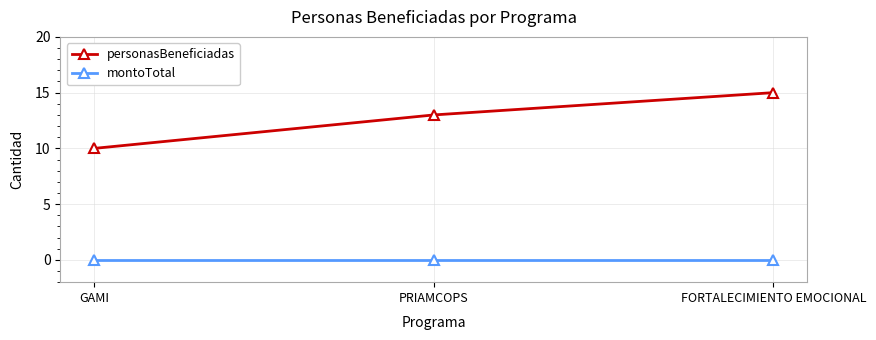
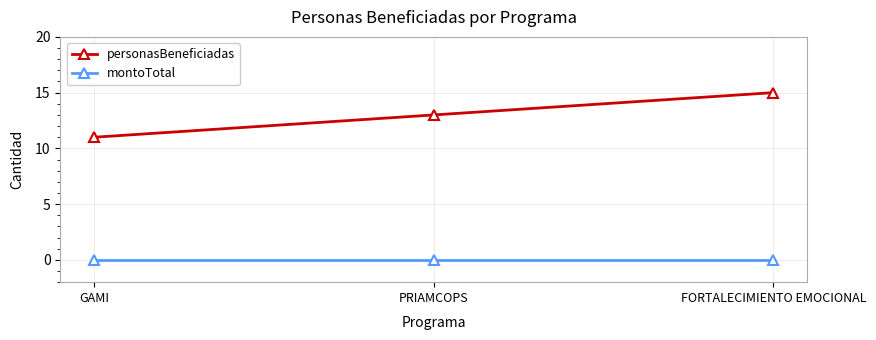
  {
    "personasBeneficiadas": {
-     "GAMI": 10,
+     "GAMI": 11,
      "PRIAMCOPS": 13,
      "FORTALECIMIENTO EMOCIONAL": 15
    },
    "montoTotal": {
      "GAMI": 0,
      "PRIAMCOPS": 0,
      "FORTALECIMIENTO EMOCIONAL": 0
    }
  }
